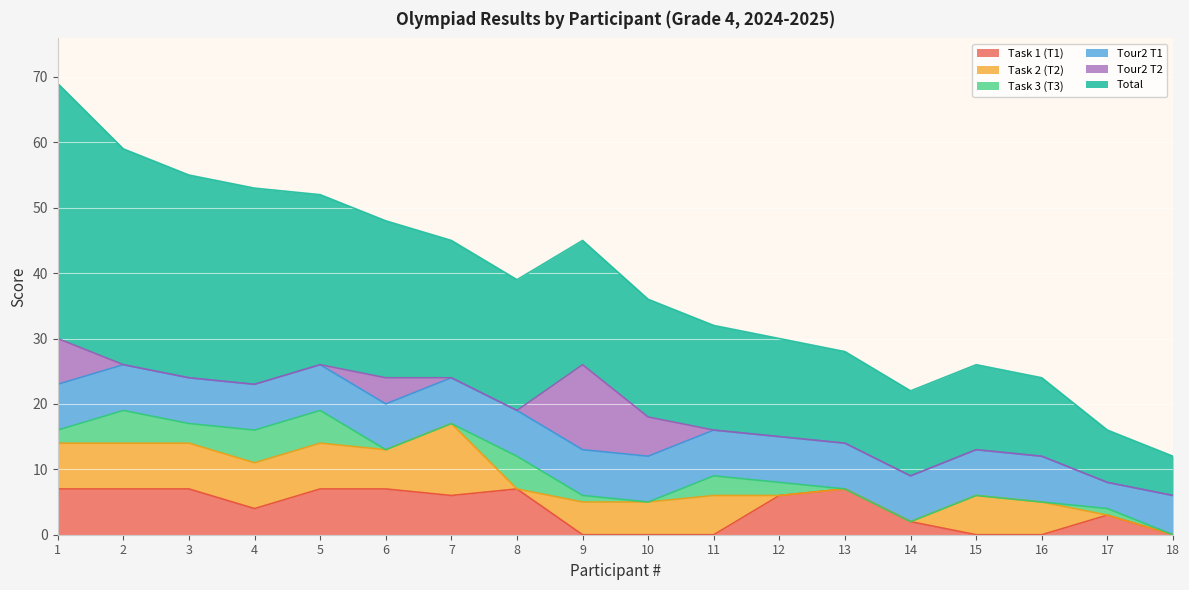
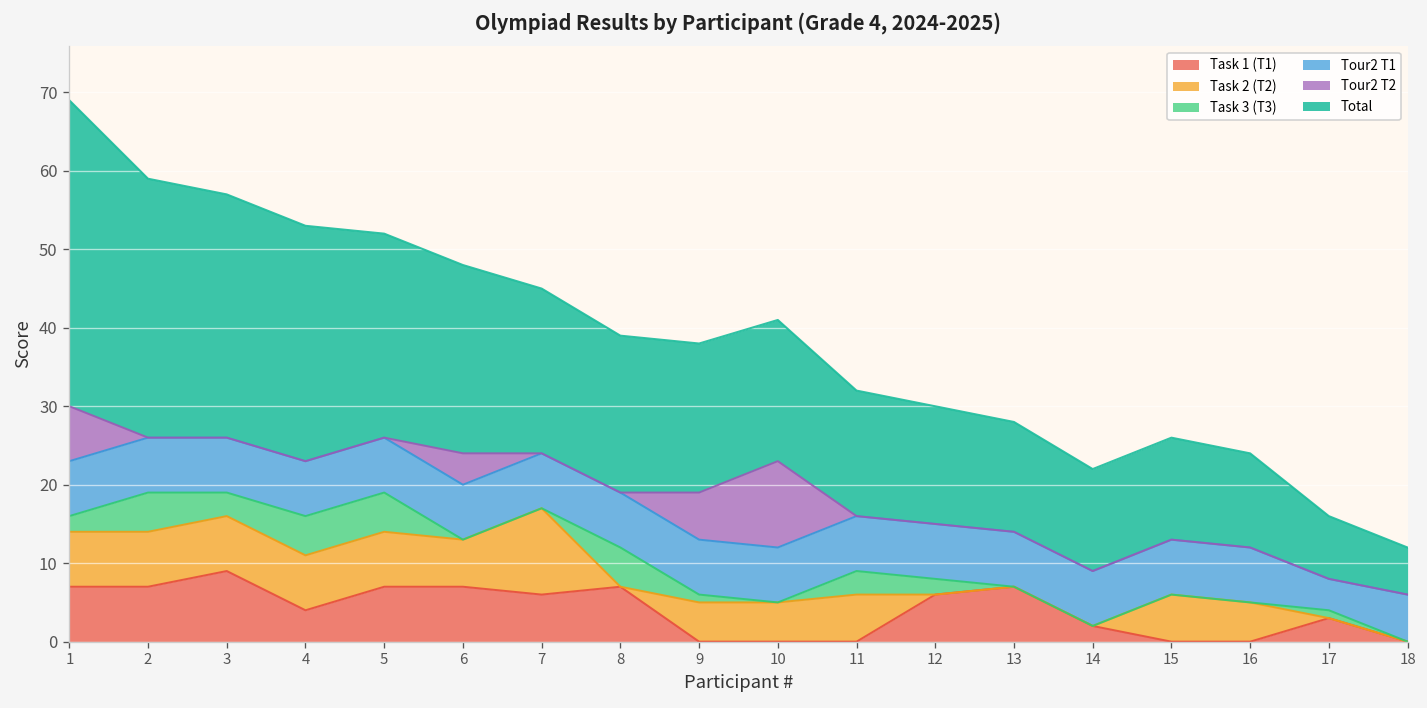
  {
    "Task 1 (T1)": {
      "1": 7,
      "2": 7,
-     "3": 7,
+     "3": 9,
      "4": 4,
      "5": 7,
      "6": 7,
      "7": 6,
      "9": 0,
      "10": 0,
      "11": 0,
      "15": 0,
      "16": 0
    },
    "Task 2 (T2)": {
      "1": 7,
      "2": 7,
      "3": 7,
      "4": 7,
      "5": 7,
      "9": 5,
      "11": 6
    },
    "Tour2 T1": {
      "1": 7,
      "6": 7,
      "9": 7,
      "10": 7
    },
    "Tour2 T2": {
      "1": 7,
      "6": 4,
-     "9": 13,
-     "10": 6
+     "9": 6,
+     "10": 11
    }
  }
